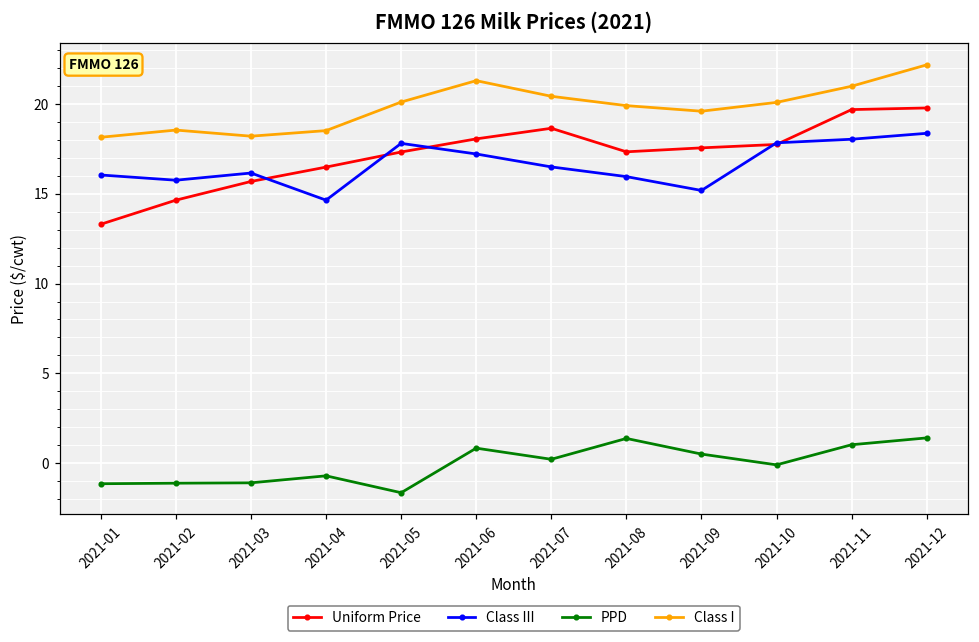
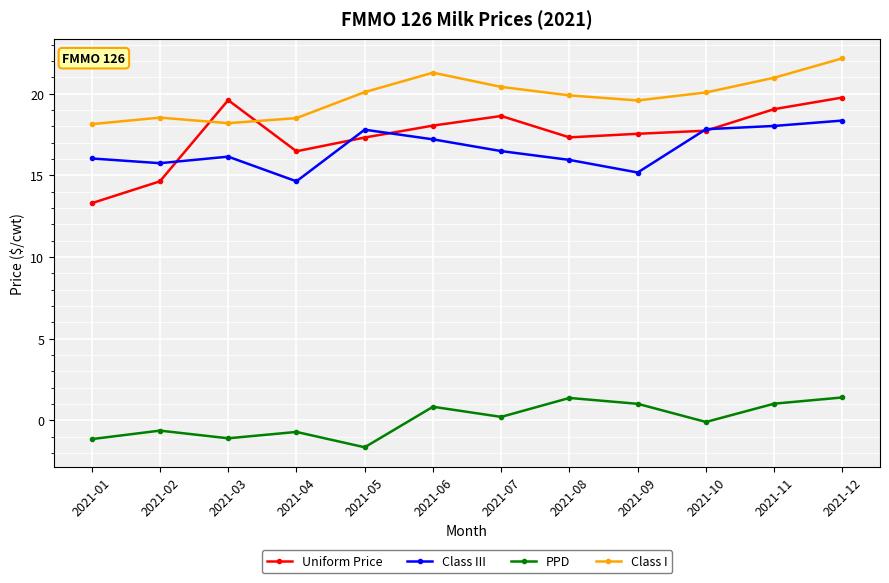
  {
    "Uniform Price": {
      "2021-01": 13.3,
      "2021-02": 14.6,
-     "2021-03": 15.7,
+     "2021-03": 19.6,
      "2021-04": 16.5,
      "2021-05": 17.3,
      "2021-06": 18.1,
      "2021-07": 18.6,
      "2021-08": 17.3,
      "2021-09": 17.6,
-     "2021-11": 19.7,
+     "2021-11": 19.1,
      "2021-12": 19.8
    },
    "Class III": {
      "2021-01": 16.0,
      "2021-02": 15.8,
      "2021-03": 16.2,
      "2021-04": 14.6,
      "2021-05": 17.8,
      "2021-06": 17.2,
      "2021-07": 16.5,
      "2021-08": 16.0,
      "2021-09": 15.2,
      "2021-11": 18.0,
      "2021-12": 18.4
    },
    "PPD": {
      "2021-01": -1.1,
-     "2021-02": -1.1,
+     "2021-02": -0.6,
      "2021-03": -1.1,
      "2021-04": -0.7,
      "2021-05": -1.6,
      "2021-06": 0.8,
      "2021-07": 0.2,
      "2021-08": 1.4,
-     "2021-09": 0.5,
+     "2021-09": 1.0,
      "2021-10": -0.1,
      "2021-11": 1.0,
      "2021-12": 1.4
    },
    "Class I": {
      "2021-01": 18.1,
      "2021-02": 18.5,
      "2021-03": 18.2,
      "2021-04": 18.5,
      "2021-05": 20.1,
      "2021-06": 21.3,
      "2021-07": 20.4,
      "2021-08": 19.9,
      "2021-09": 19.6,
      "2021-10": 20.1,
      "2021-11": 21.0,
      "2021-12": 22.2
    }
  }
